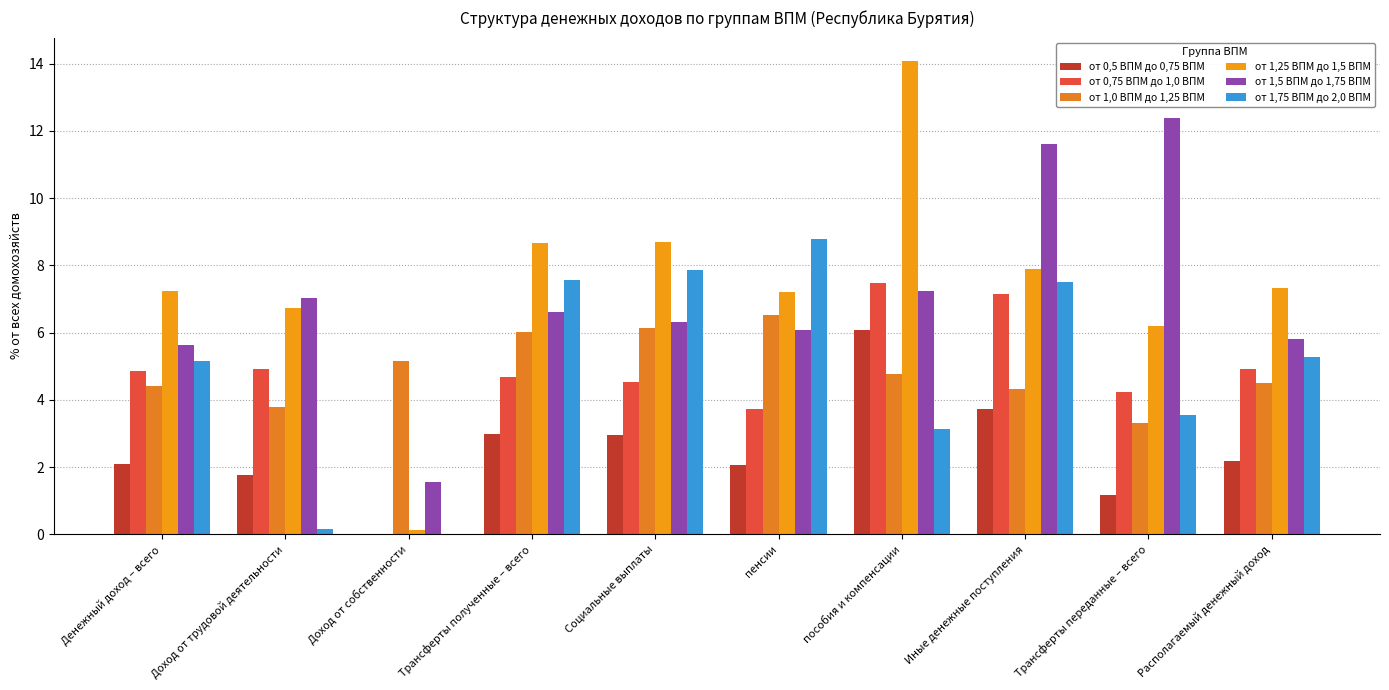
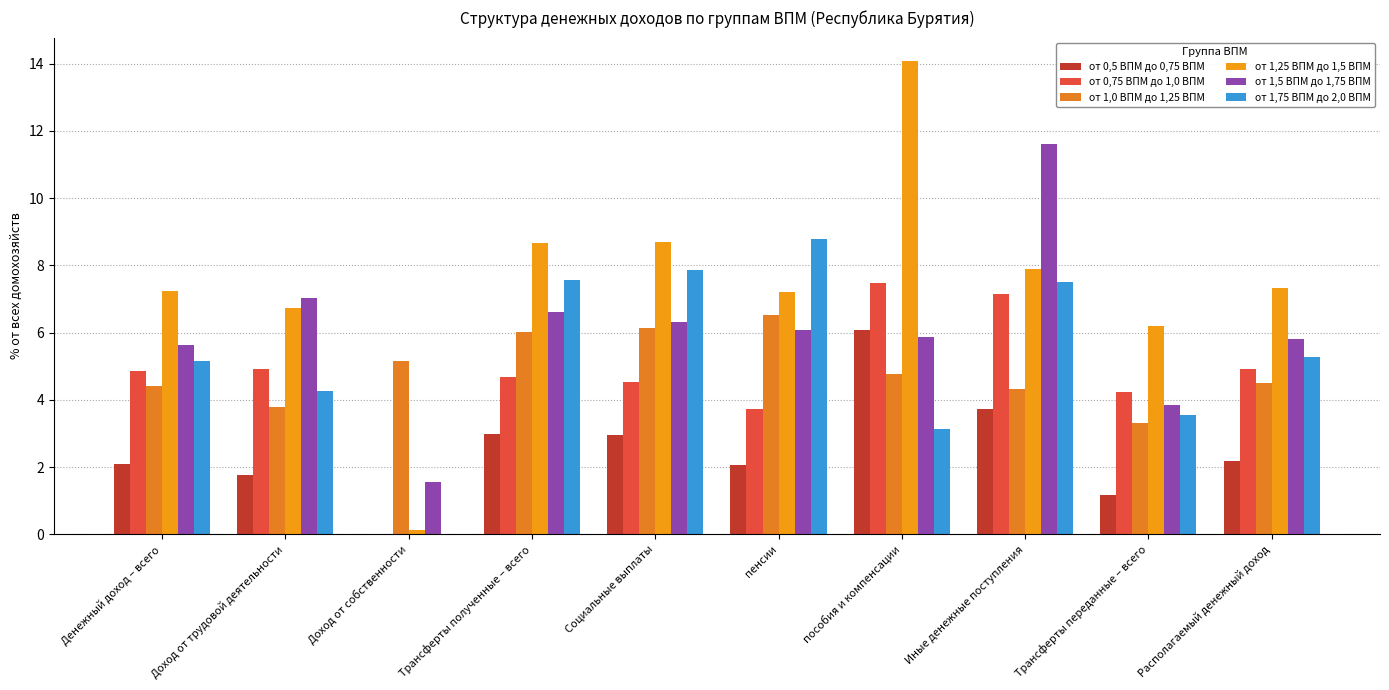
  {
    "от 1,5 ВПМ до 1,75 ВПМ": {
      "Денежный доход – всего": 5.6,
      "Доход от трудовой деятельности": 7.0,
      "Доход от собственности": 1.6,
      "Трансферты полученные – всего": 6.6,
      "Социальные выплаты": 6.3,
      "пенсии": 6.1,
-     "пособия и компенсации": 7.2,
+     "пособия и компенсации": 5.9,
      "Иные денежные поступления": 11.6,
-     "Трансферты переданные – всего": 12.4,
+     "Трансферты переданные – всего": 3.9,
      "Располагаемый денежный доход": 5.8
    },
    "от 1,75 ВПМ до 2,0 ВПМ": {
      "Денежный доход – всего": 5.2,
-     "Доход от трудовой деятельности": 0.2,
+     "Доход от трудовой деятельности": 4.3,
      "Доход от собственности": 0.0,
      "Трансферты полученные – всего": 7.6,
      "Социальные выплаты": 7.9,
      "пенсии": 8.8,
      "пособия и компенсации": 3.1,
      "Иные денежные поступления": 7.5,
      "Трансферты переданные – всего": 3.5,
      "Располагаемый денежный доход": 5.3
    }
  }
